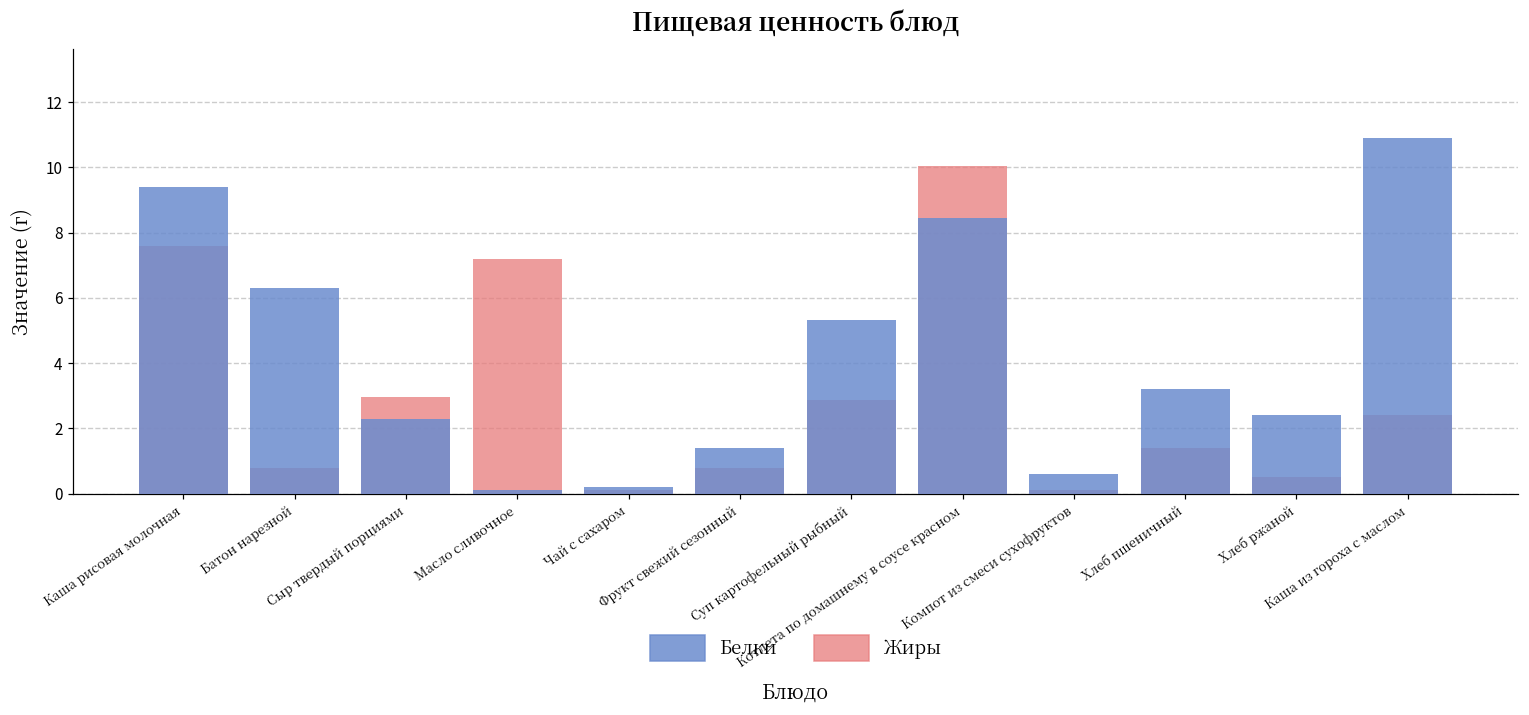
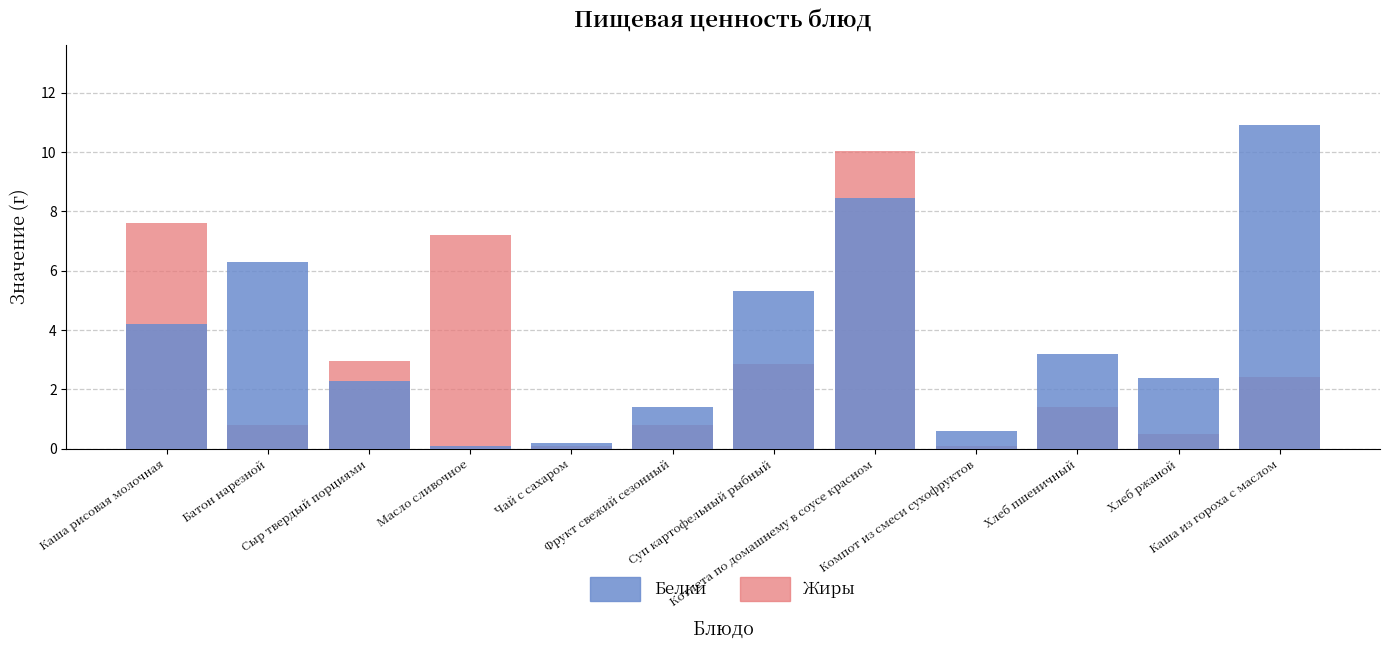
  {
    "Белки": {
-     "Каша рисовая молочная": 9.4,
+     "Каша рисовая молочная": 4.2,
      "Батон нарезной": 6.3,
      "Чай с сахаром": 0.2,
      "Фрукт свежий сезонный": 1.4,
      "Суп картофельный рыбный": 5.3,
      "Компот из смеси сухофруктов": 0.6,
      "Хлеб пшеничный": 3.2,
      "Хлеб ржаной": 2.4,
      "Каша из гороха с маслом": 10.9
    },
    "Жиры": {
      "Сыр твердый порциями": 3.0,
      "Масло сливочное": 7.2,
      "Котлета по домашнему в соусе красном": 10.0
    }
  }
